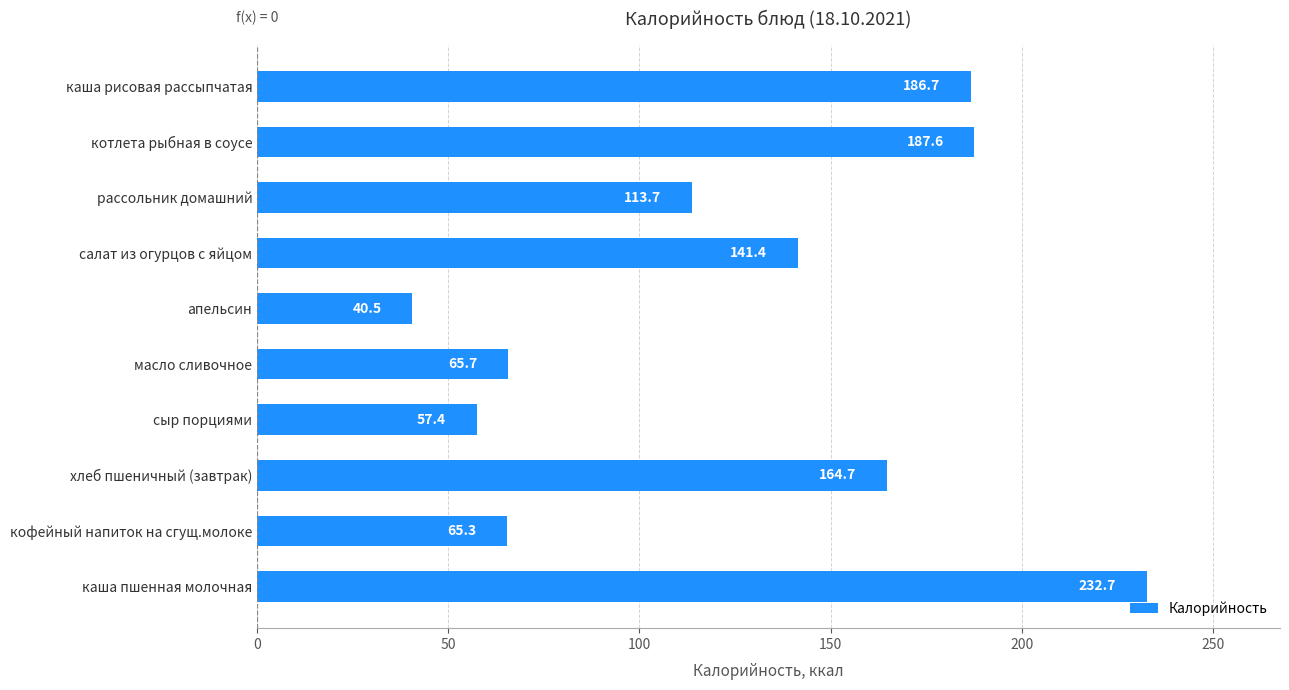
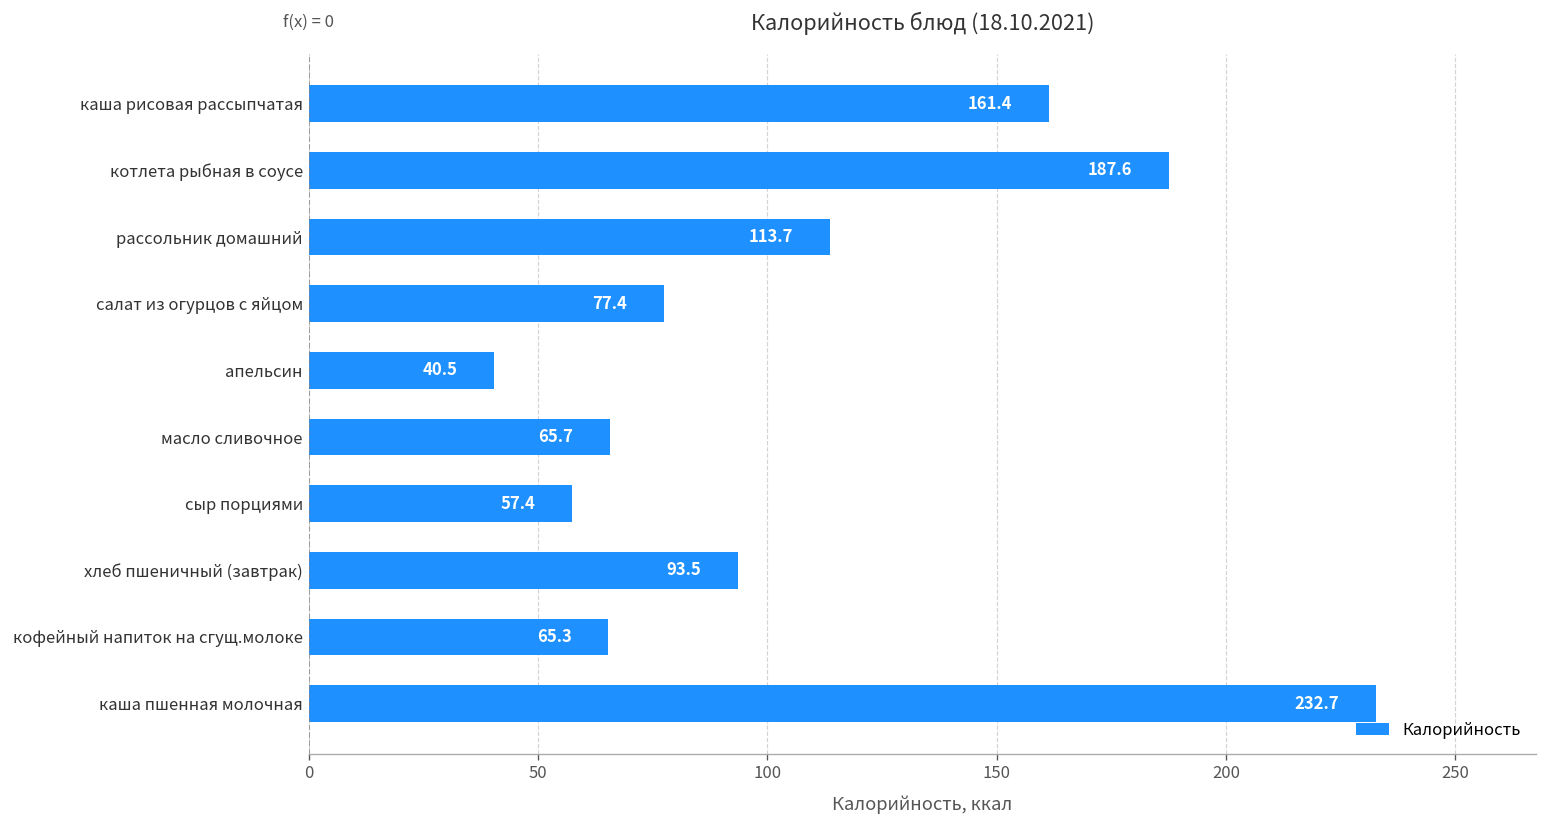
  {
-   "каша рисовая рассыпчатая": 186.7,
+   "каша рисовая рассыпчатая": 161.4,
    "котлета рыбная в соусе": 187.6,
    "рассольник домашний": 113.7,
-   "салат из огурцов с яйцом": 141.4,
+   "салат из огурцов с яйцом": 77.4,
    "апельсин": 40.5,
    "масло сливочное": 65.7,
    "сыр порциями": 57.4,
-   "хлеб пшеничный (завтрак)": 164.7,
+   "хлеб пшеничный (завтрак)": 93.5,
    "кофейный напиток на сгущ.молоке": 65.3,
    "каша пшенная молочная": 232.7
  }
